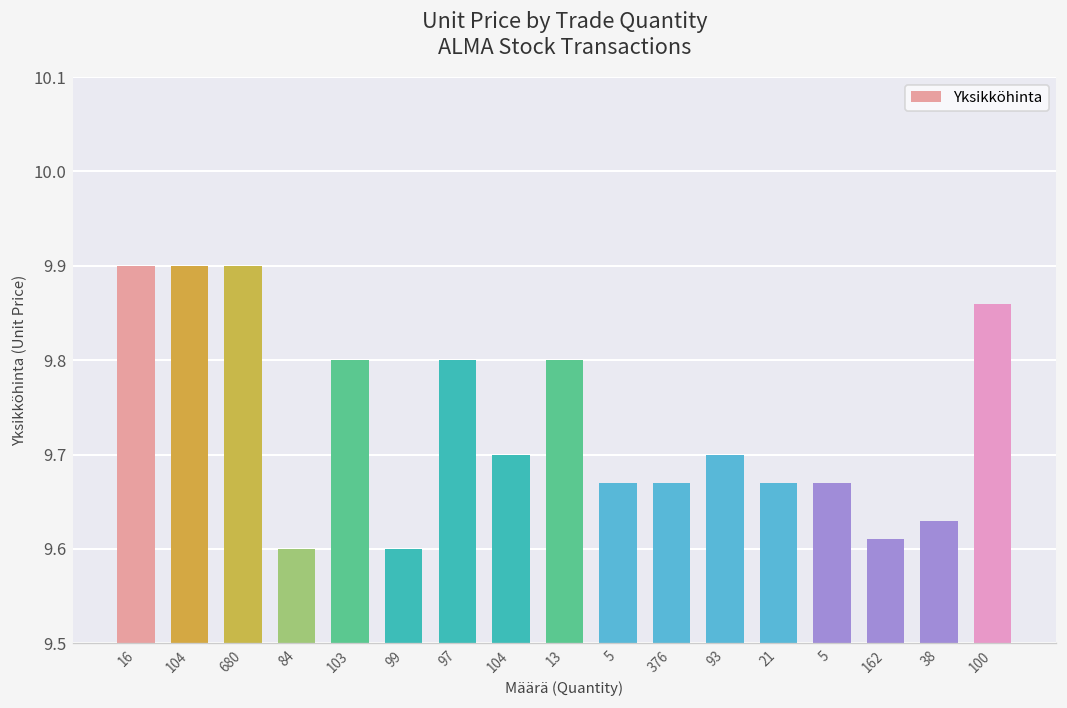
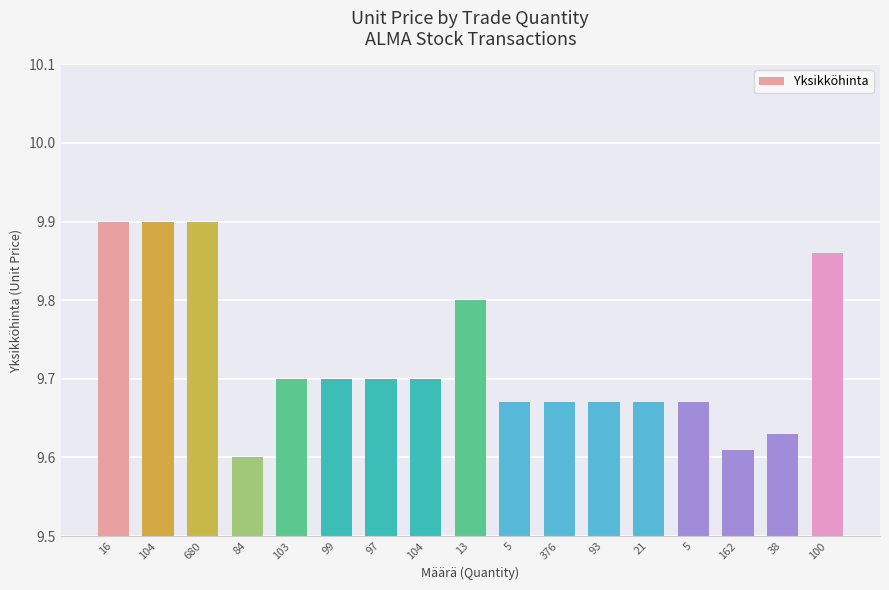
  {
    "16": 9.90,
    "680": 9.90,
    "84": 9.60,
-   "103": 9.8,
-   "99": 9.6,
-   "97": 9.8,
+   "103": 9.7,
+   "99": 9.7,
+   "97": 9.7,
    "13": 9.80,
    "376": 9.67,
-   "93": 9.70,
+   "93": 9.67,
    "21": 9.67,
    "162": 9.61,
    "38": 9.63,
    "100": 9.86
  }
